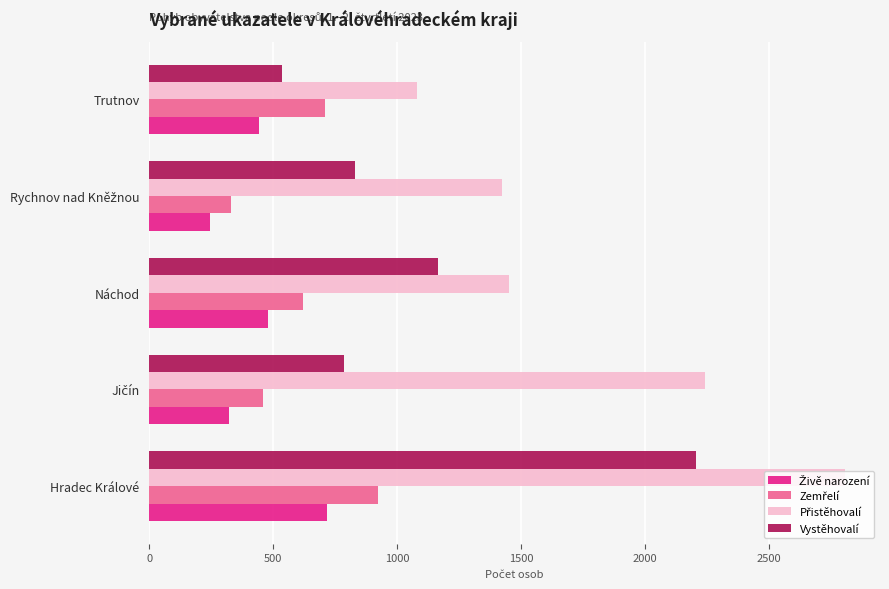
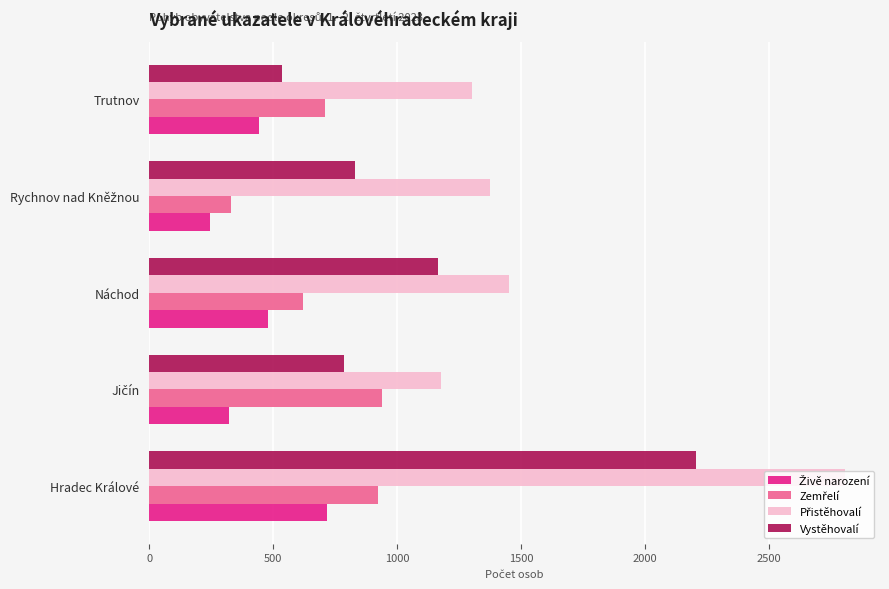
  {
    "Živě narození": {
      "Trutnov": 440,
      "Rychnov nad Kněžnou": 250,
      "Náchod": 480,
      "Jičín": 320,
      "Hradec Králové": 720
    },
    "Zemřelí": {
      "Trutnov": 710,
      "Rychnov nad Kněžnou": 330,
      "Náchod": 620,
-     "Jičín": 460,
+     "Jičín": 940,
      "Hradec Králové": 920
    },
    "Přistěhovalí": {
-     "Trutnov": 1080,
-     "Rychnov nad Kněžnou": 1420,
+     "Trutnov": 1300,
+     "Rychnov nad Kněžnou": 1370,
      "Náchod": 1450,
-     "Jičín": 2240
+     "Jičín": 1180
    },
    "Vystěhovalí": {
      "Trutnov": 540,
      "Rychnov nad Kněžnou": 830,
      "Náchod": 1170,
      "Jičín": 780,
      "Hradec Králové": 2210
    }
  }
